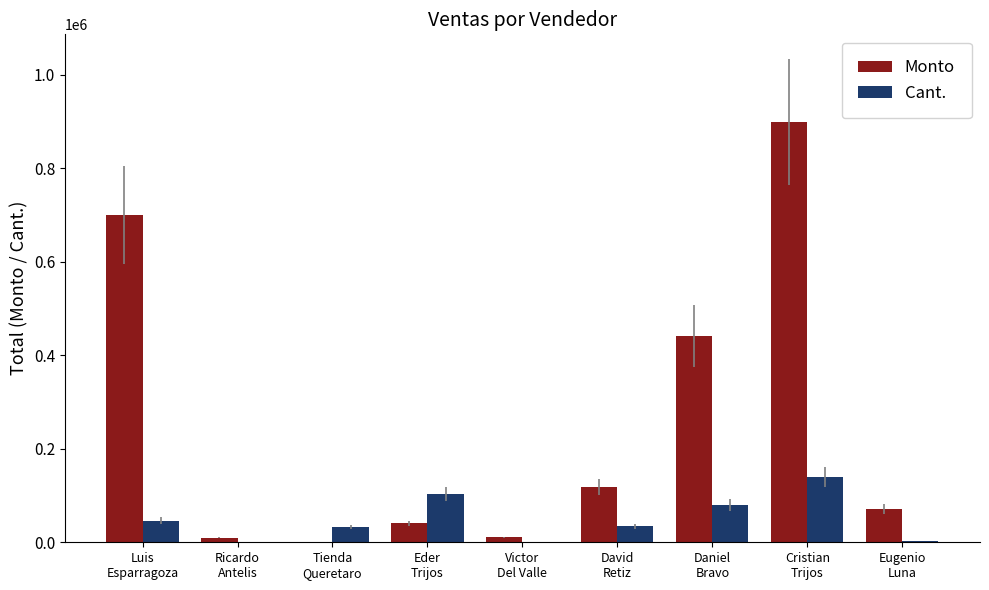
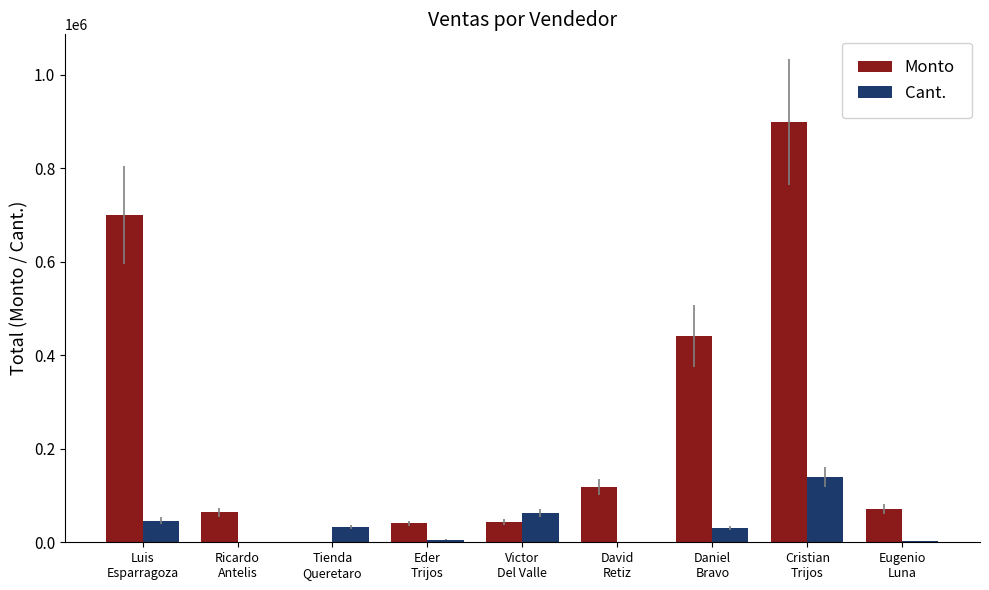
  {
    "Monto": {
      "Luis Esparragoza": 700000,
-     "Ricardo Antelis": 10000,
+     "Ricardo Antelis": 60000,
      "Tienda Queretaro": 0,
      "Eder Trijos": 40000,
-     "Victor Del Valle": 10000,
+     "Victor Del Valle": 40000,
      "David Retiz": 120000,
      "Daniel Bravo": 440000,
      "Cristian Trijos": 900000,
      "Eugenio Luna": 70000
    },
    "Cant.": {
      "Luis Esparragoza": 50000,
      "Tienda Queretaro": 30000,
-     "Eder Trijos": 100000,
-     "Victor Del Valle": 0,
-     "David Retiz": 30000,
-     "Daniel Bravo": 80000,
+     "Eder Trijos": 10000,
+     "Victor Del Valle": 60000,
+     "David Retiz": 0,
+     "Daniel Bravo": 30000,
      "Cristian Trijos": 140000
    }
  }
